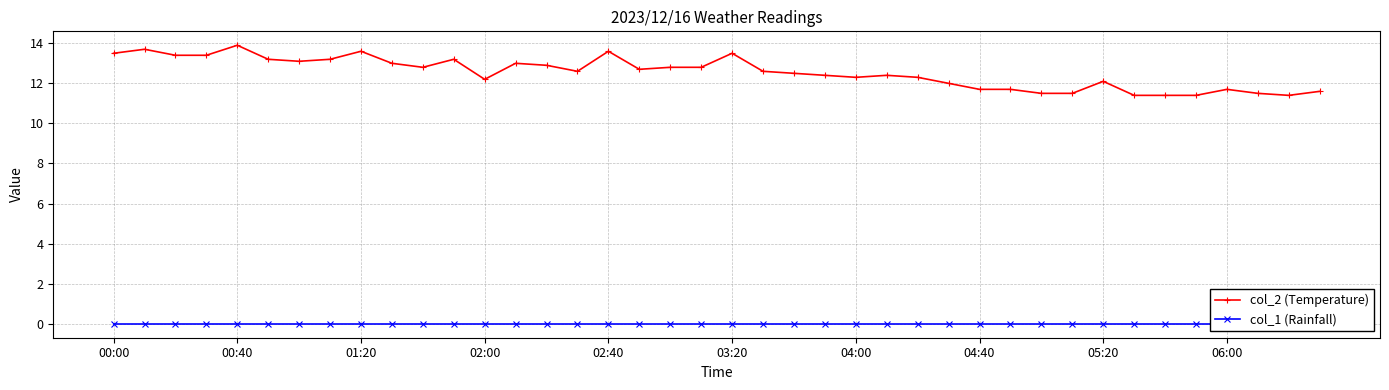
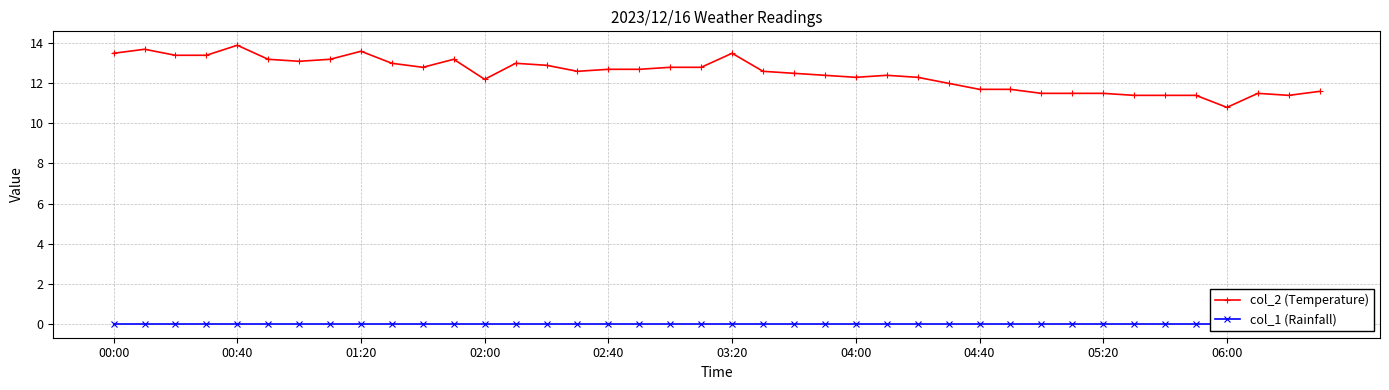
  {
    "col_2 (Temperature)": {
      "00:00": 13.5,
      "00:40": 13.9,
      "01:20": 13.6,
      "02:00": 12.2,
-     "02:40": 13.6,
+     "02:40": 12.7,
      "03:20": 13.5,
      "04:00": 12.3,
      "04:40": 11.7,
-     "05:20": 12.1,
-     "06:00": 11.7
+     "05:20": 11.5,
+     "06:00": 10.8
    },
    "col_1 (Rainfall)": {
      "00:00": 0.0,
      "00:40": 0.0,
      "01:20": 0.0,
      "02:00": 0.0,
      "02:40": 0.0,
      "03:20": 0.0,
      "04:00": 0.0,
      "04:40": 0.0,
      "05:20": 0.0
    }
  }
